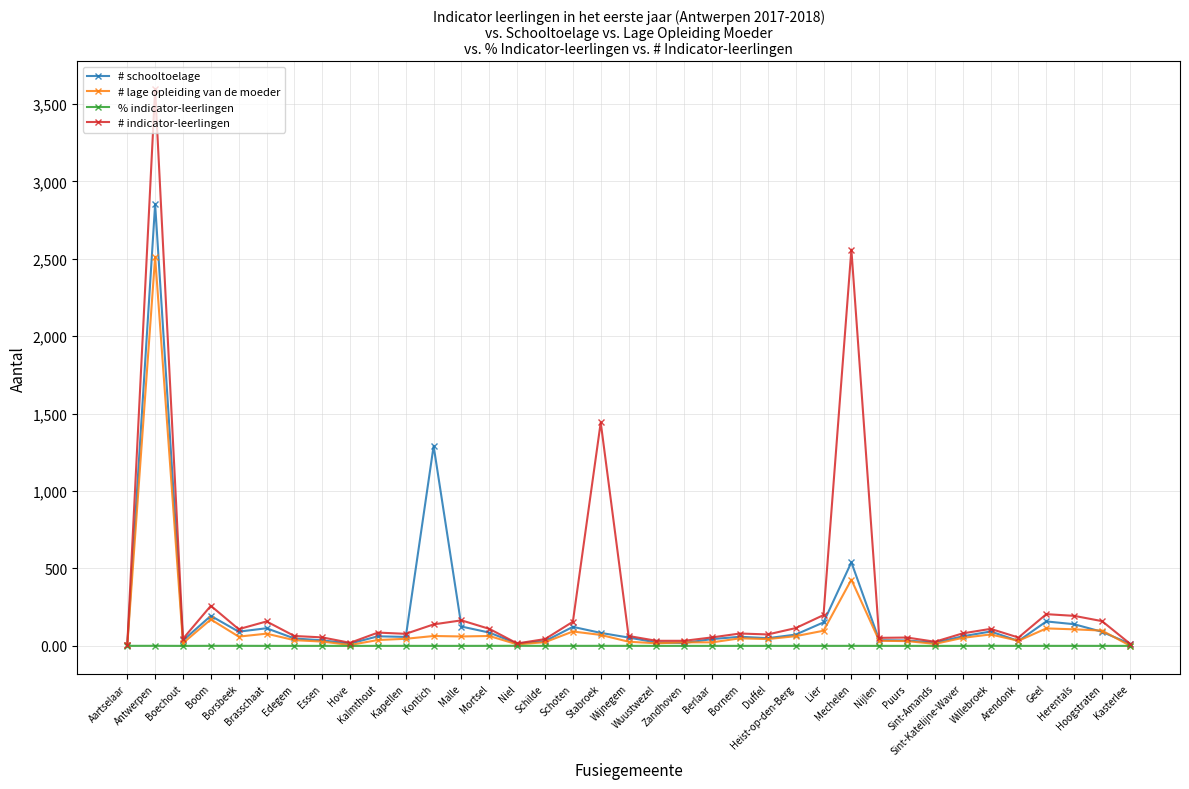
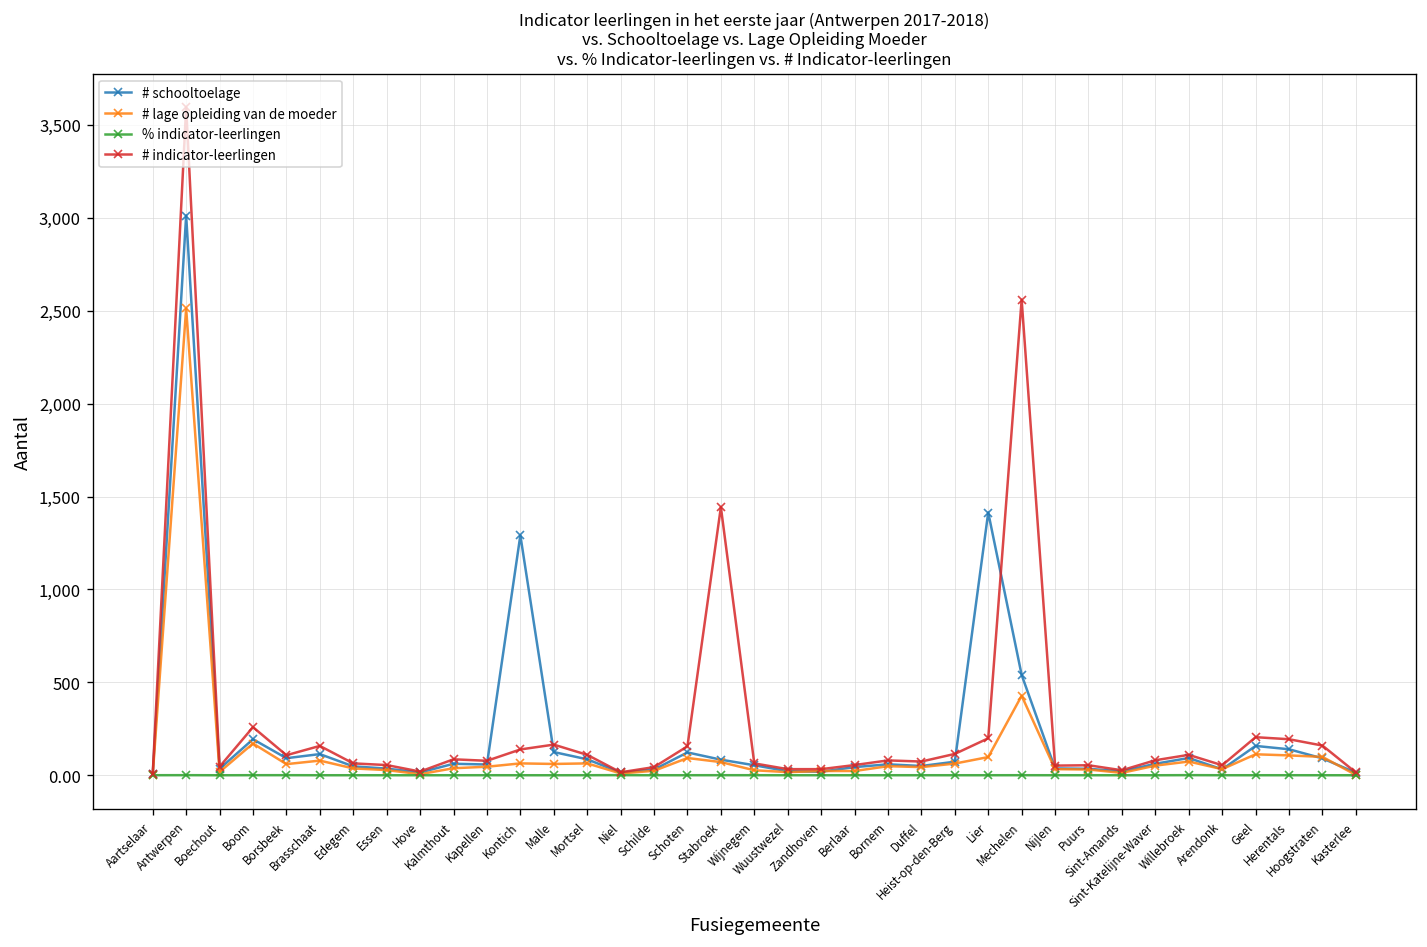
  {
    "# schooltoelage": {
-     "Antwerpen": "2,850",
+     "Antwerpen": "3,010",
      "Boom": "190",
      "Brasschaat": "110",
      "Kalmthout": "60",
      "Kontich": "1,290",
      "Malle": "130",
      "Mortsel": "90",
      "Schoten": "120",
-     "Lier": "150",
+     "Lier": "1,410",
      "Mechelen": "540",
      "Willebroek": "90",
      "Geel": "160",
      "Herentals": "140"
    },
    "# lage opleiding van de moeder": {
      "Antwerpen": "2,510",
      "Boechout": "20",
      "Boom": "170",
      "Borsbeek": "60",
      "Brasschaat": "80",
      "Kalmthout": "40",
      "Kontich": "60",
      "Malle": "60",
      "Mortsel": "60",
      "Schoten": "90",
      "Wijnegem": "30",
      "Berlaar": "20",
      "Lier": "100",
      "Mechelen": "430",
      "Willebroek": "70",
      "Geel": "110",
      "Herentals": "110"
    },
    "% indicator-leerlingen": {
      "Antwerpen": "0",
      "Boechout": "0",
      "Boom": "0",
      "Borsbeek": "0",
      "Brasschaat": "0",
      "Edegem": "0",
      "Essen": "0",
      "Kalmthout": "0",
      "Kapellen": "0",
      "Kontich": "0",
      "Malle": "0",
      "Mortsel": "0",
      "Schilde": "0",
      "Schoten": "0",
      "Stabroek": "0",
      "Wijnegem": "0",
      "Wuustwezel": "0",
      "Zandhoven": "0",
      "Berlaar": "0",
      "Bornem": "0",
      "Duffel": "0",
      "Heist-op-den-Berg": "0",
      "Lier": "0",
      "Mechelen": "0",
      "Nijlen": "0",
      "Puurs": "0",
      "Sint-Katelijne-Waver": "0",
      "Willebroek": "0",
      "Arendonk": "0",
      "Geel": "0",
      "Herentals": "0",
      "Hoogstraten": "0"
    },
    "# indicator-leerlingen": {
      "Boom": "260",
      "Brasschaat": "160",
      "Essen": "60",
      "Kalmthout": "90",
      "Kapellen": "80",
      "Kontich": "140",
      "Malle": "170",
      "Mortsel": "110",
      "Schoten": "160",
      "Stabroek": "1,440",
      "Bornem": "80",
      "Duffel": "70",
      "Heist-op-den-Berg": "120",
      "Lier": "200",
      "Mechelen": "2,560",
      "Puurs": "50",
      "Sint-Katelijne-Waver": "80",
      "Willebroek": "110",
      "Arendonk": "50",
      "Geel": "210",
      "Herentals": "190",
      "Hoogstraten": "160"
    }
  }
